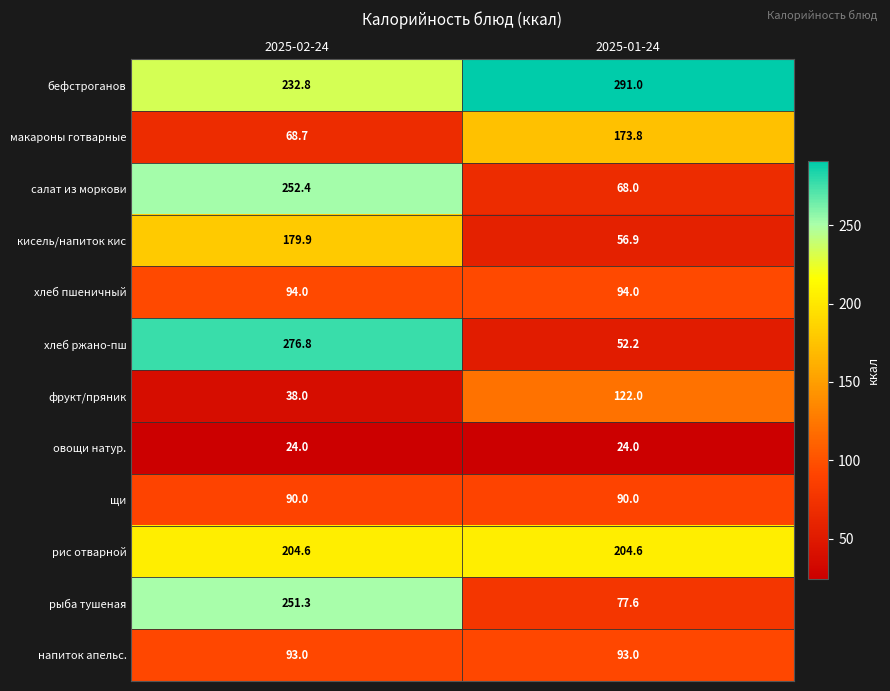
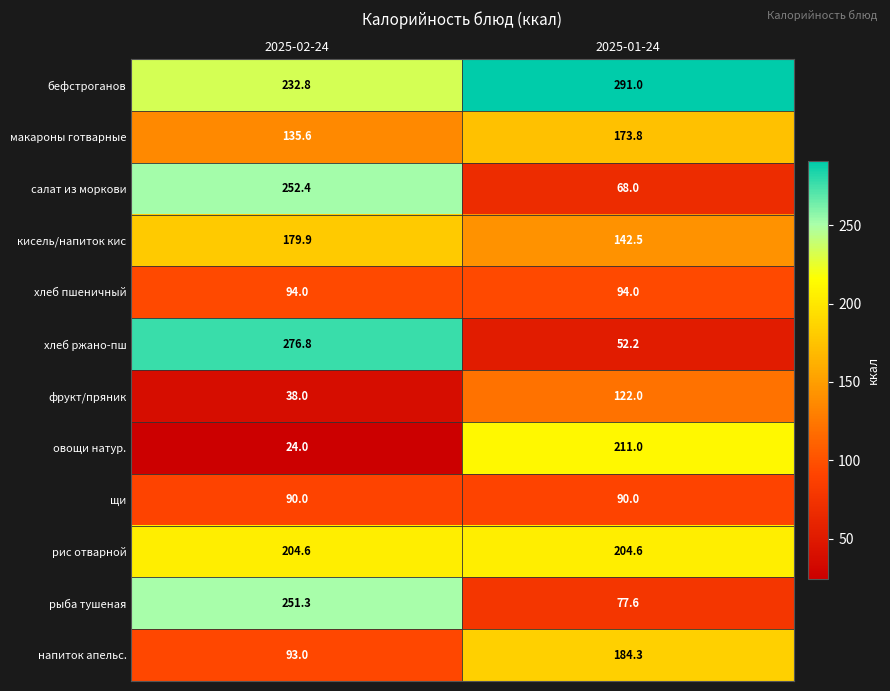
  {
    "бефстроганов": {
      "2025-02-24": 232.8,
      "2025-01-24": 291.0
    },
    "макароны готварные": {
-     "2025-02-24": 68.7,
+     "2025-02-24": 135.6,
      "2025-01-24": 173.8
    },
    "салат из моркови": {
      "2025-02-24": 252.4,
      "2025-01-24": 68.0
    },
    "кисель/напиток кис": {
      "2025-02-24": 179.9,
-     "2025-01-24": 56.9
+     "2025-01-24": 142.5
    },
    "хлеб пшеничный": {
      "2025-02-24": 94.0,
      "2025-01-24": 94.0
    },
    "хлеб ржано-пш": {
      "2025-02-24": 276.8,
      "2025-01-24": 52.2
    },
    "фрукт/пряник": {
      "2025-02-24": 38.0,
      "2025-01-24": 122.0
    },
    "овощи натур.": {
      "2025-02-24": 24.0,
-     "2025-01-24": 24.0
+     "2025-01-24": 211.0
    },
    "щи": {
      "2025-02-24": 90.0,
      "2025-01-24": 90.0
    },
    "рис отварной": {
      "2025-02-24": 204.6,
      "2025-01-24": 204.6
    },
    "рыба тушеная": {
      "2025-02-24": 251.3,
      "2025-01-24": 77.6
    },
    "напиток апельс.": {
      "2025-02-24": 93.0,
-     "2025-01-24": 93.0
+     "2025-01-24": 184.3
    }
  }
